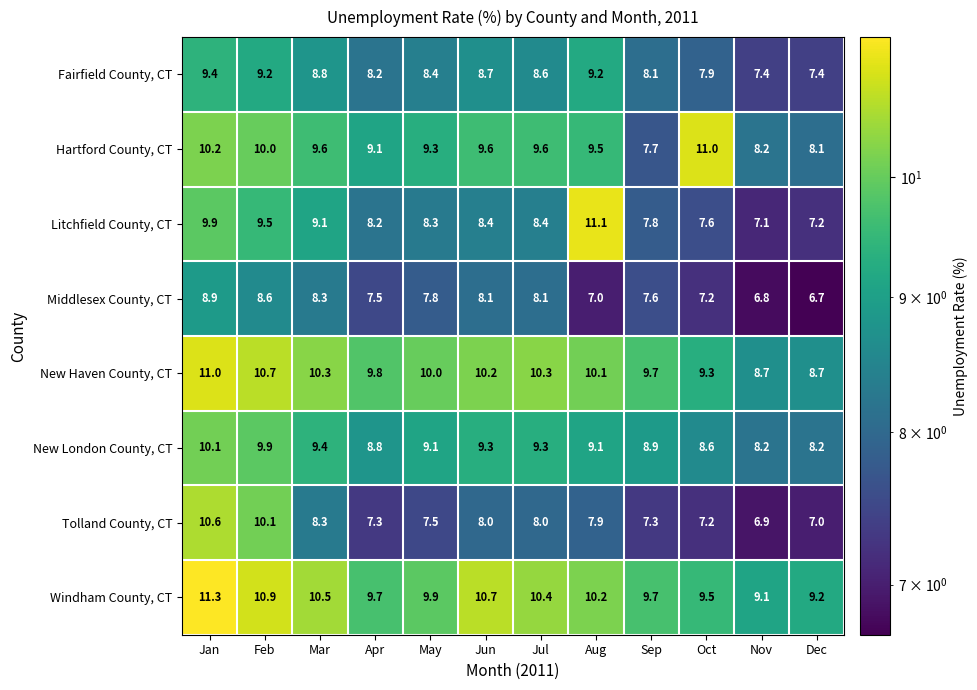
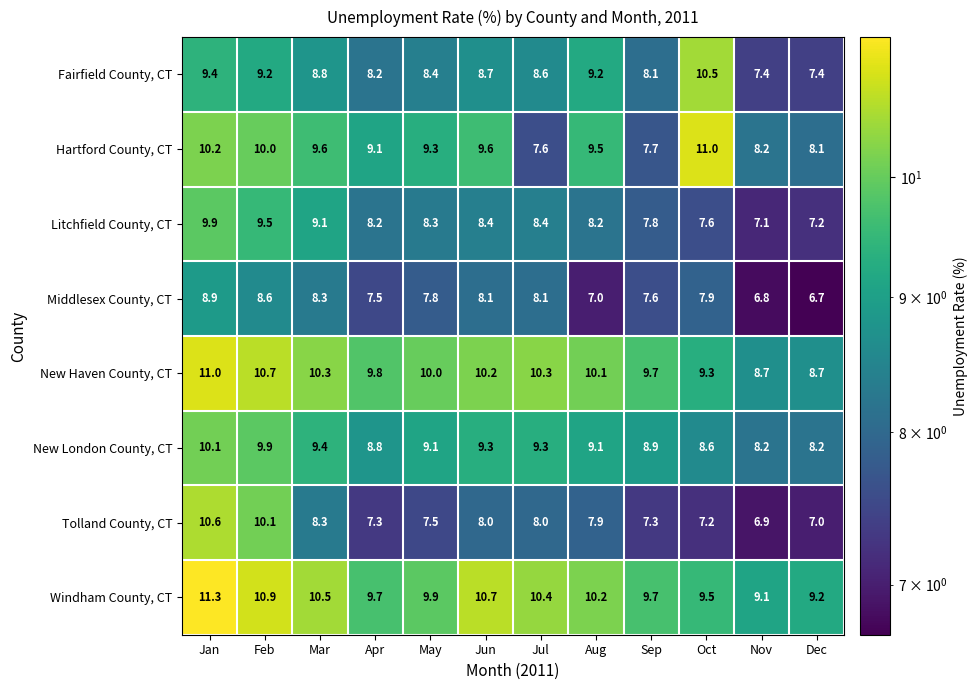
  {
    "Fairfield County, CT": {
      "Jan": 9.4,
      "Feb": 9.2,
      "Mar": 8.8,
      "Apr": 8.2,
      "May": 8.4,
      "Jun": 8.7,
      "Jul": 8.6,
      "Aug": 9.2,
      "Sep": 8.1,
-     "Oct": 7.9,
+     "Oct": 10.5,
      "Nov": 7.4,
      "Dec": 7.4
    },
    "Hartford County, CT": {
      "Jan": 10.2,
      "Feb": 10.0,
      "Mar": 9.6,
      "Apr": 9.1,
      "May": 9.3,
      "Jun": 9.6,
-     "Jul": 9.6,
+     "Jul": 7.6,
      "Aug": 9.5,
      "Sep": 7.7,
      "Oct": 11.0,
      "Nov": 8.2,
      "Dec": 8.1
    },
    "Litchfield County, CT": {
      "Jan": 9.9,
      "Feb": 9.5,
      "Mar": 9.1,
      "Apr": 8.2,
      "May": 8.3,
      "Jun": 8.4,
      "Jul": 8.4,
-     "Aug": 11.1,
+     "Aug": 8.2,
      "Sep": 7.8,
      "Oct": 7.6,
      "Nov": 7.1,
      "Dec": 7.2
    },
    "Middlesex County, CT": {
      "Jan": 8.9,
      "Feb": 8.6,
      "Mar": 8.3,
      "Apr": 7.5,
      "May": 7.8,
      "Jun": 8.1,
      "Jul": 8.1,
      "Aug": 7.0,
      "Sep": 7.6,
-     "Oct": 7.2,
+     "Oct": 7.9,
      "Nov": 6.8,
      "Dec": 6.7
    },
    "New Haven County, CT": {
      "Jan": 11.0,
      "Feb": 10.7,
      "Mar": 10.3,
      "Apr": 9.8,
      "May": 10.0,
      "Jun": 10.2,
      "Jul": 10.3,
      "Aug": 10.1,
      "Sep": 9.7,
      "Oct": 9.3,
      "Nov": 8.7,
      "Dec": 8.7
    },
    "New London County, CT": {
      "Jan": 10.1,
      "Feb": 9.9,
      "Mar": 9.4,
      "Apr": 8.8,
      "May": 9.1,
      "Jun": 9.3,
      "Jul": 9.3,
      "Aug": 9.1,
      "Sep": 8.9,
      "Oct": 8.6,
      "Nov": 8.2,
      "Dec": 8.2
    },
    "Tolland County, CT": {
      "Jan": 10.6,
      "Feb": 10.1,
      "Mar": 8.3,
      "Apr": 7.3,
      "May": 7.5,
      "Jun": 8.0,
      "Jul": 8.0,
      "Aug": 7.9,
      "Sep": 7.3,
      "Oct": 7.2,
      "Nov": 6.9,
      "Dec": 7.0
    },
    "Windham County, CT": {
      "Jan": 11.3,
      "Feb": 10.9,
      "Mar": 10.5,
      "Apr": 9.7,
      "May": 9.9,
      "Jun": 10.7,
      "Jul": 10.4,
      "Aug": 10.2,
      "Sep": 9.7,
      "Oct": 9.5,
      "Nov": 9.1,
      "Dec": 9.2
    }
  }
